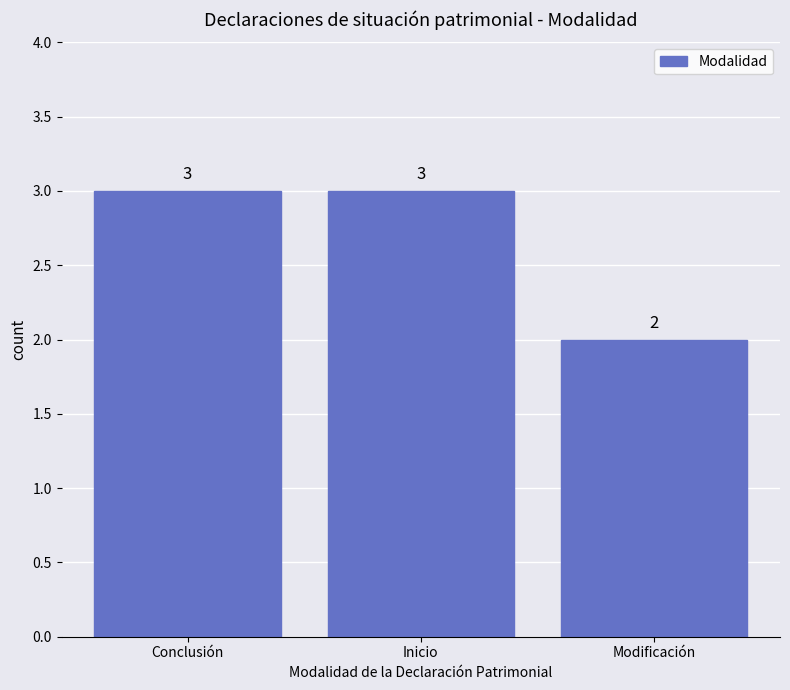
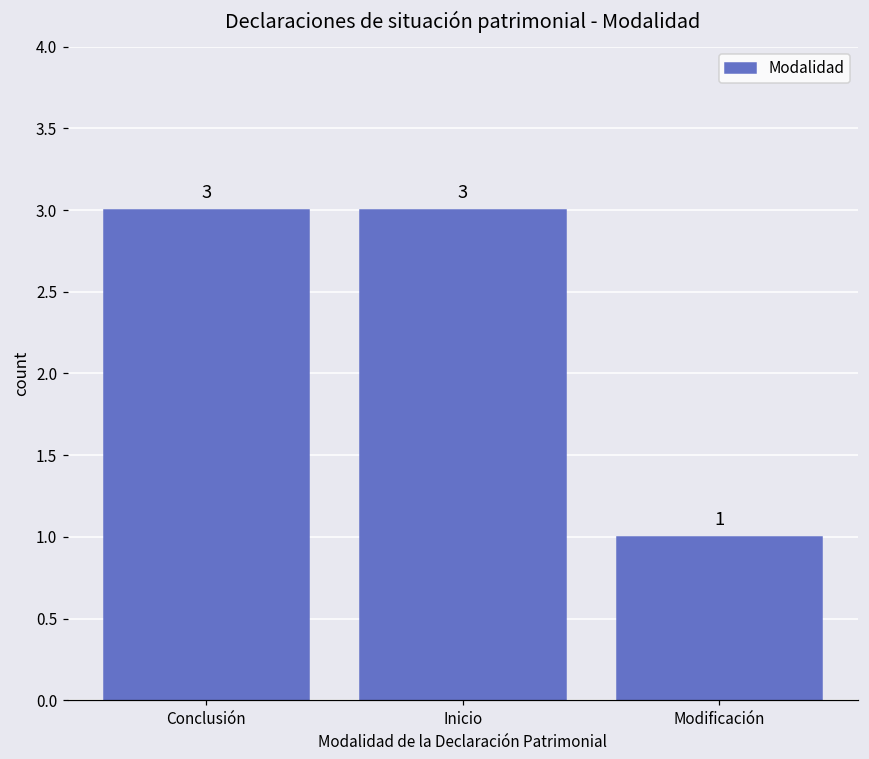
  {
    "Conclusión": 3,
    "Inicio": 3,
-   "Modificación": 2
+   "Modificación": 1
  }
